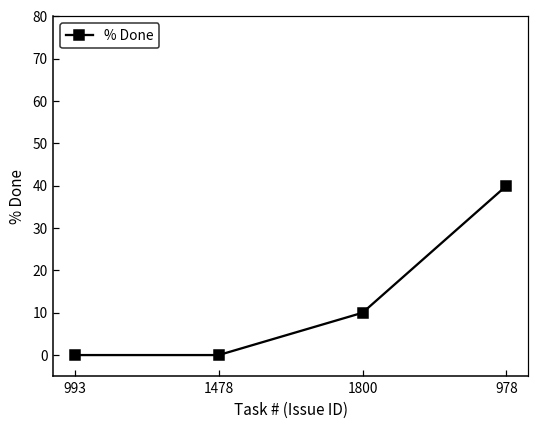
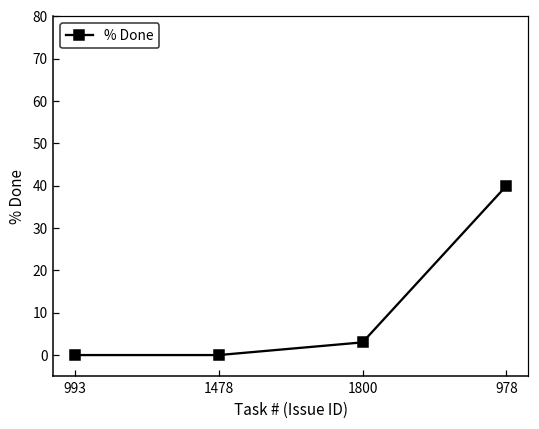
  {
    "993": 0,
    "1478": 0,
-   "1800": 10,
+   "1800": 3,
    "978": 40
  }
